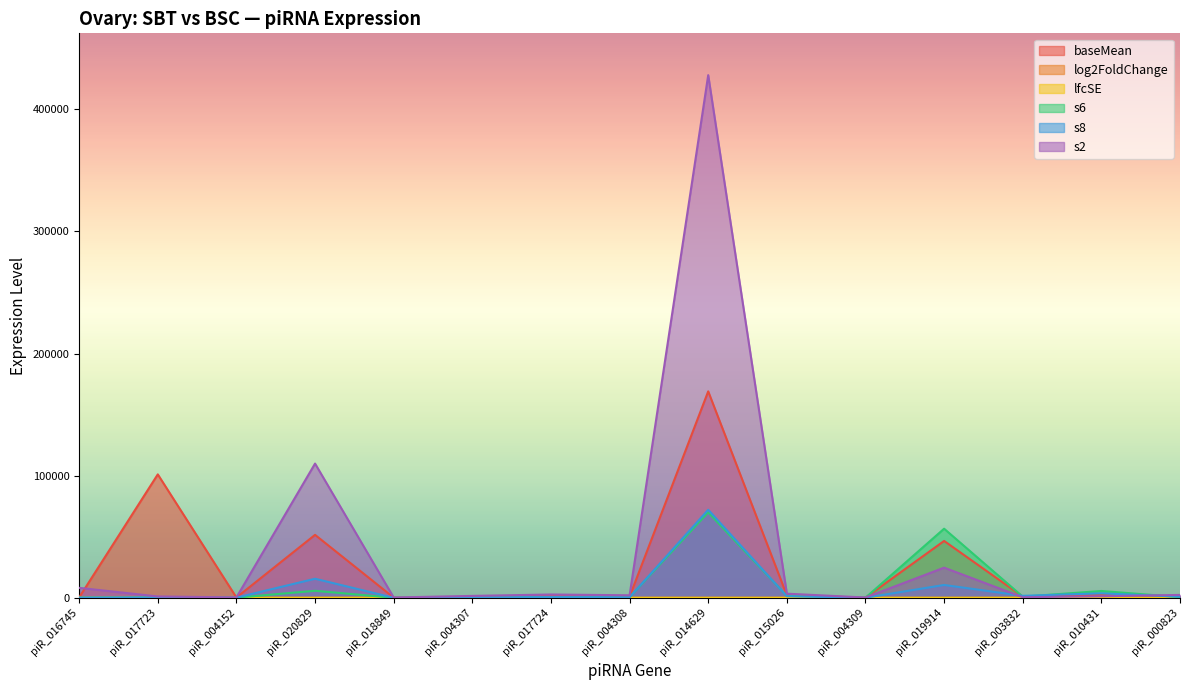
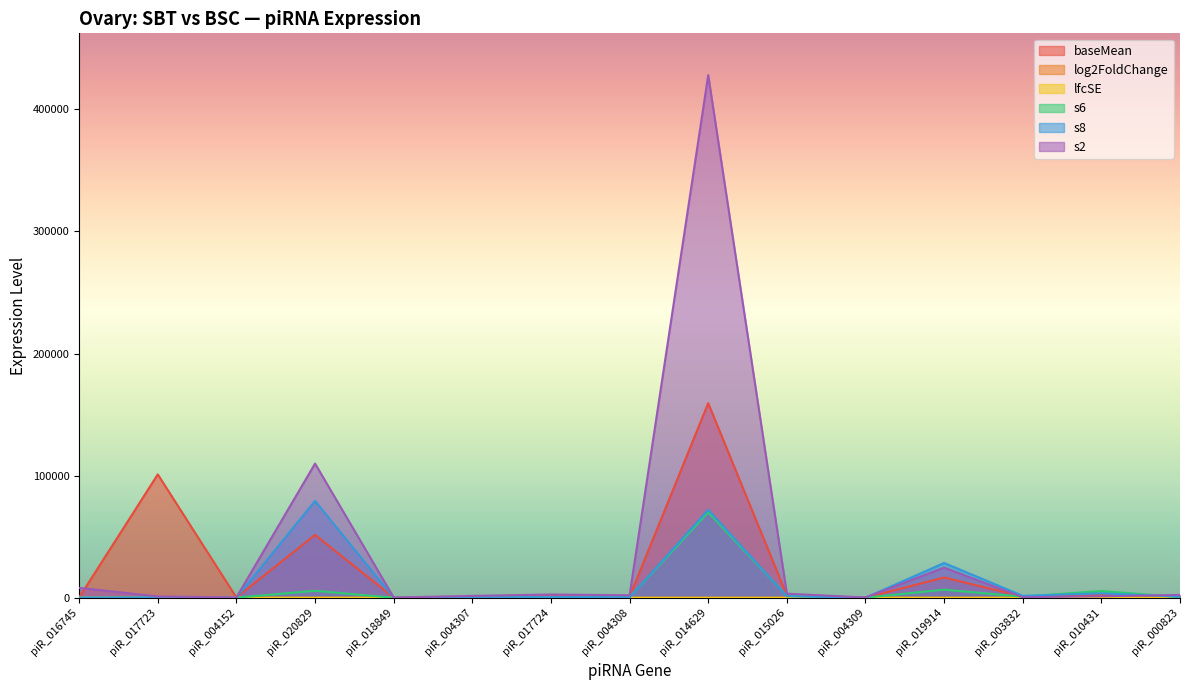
  {
    "baseMean": {
      "piR_017723": 101000,
      "piR_020829": 52000,
-     "piR_014629": 169000,
-     "piR_019914": 47000
+     "piR_014629": 159000,
+     "piR_019914": 17000
    },
    "lfcSE": {
      "piR_020829": 0,
      "piR_014629": 0,
      "piR_019914": 0
    },
    "s6": {
      "piR_020829": 6000,
      "piR_014629": 70000,
-     "piR_019914": 57000
+     "piR_019914": 7000
    },
    "s8": {
-     "piR_020829": 16000,
+     "piR_020829": 79000,
      "piR_014629": 72000,
-     "piR_019914": 10000
+     "piR_019914": 29000
    },
    "s2": {
      "piR_016745": 8000,
      "piR_020829": 110000,
      "piR_014629": 428000,
      "piR_019914": 25000
    }
  }
